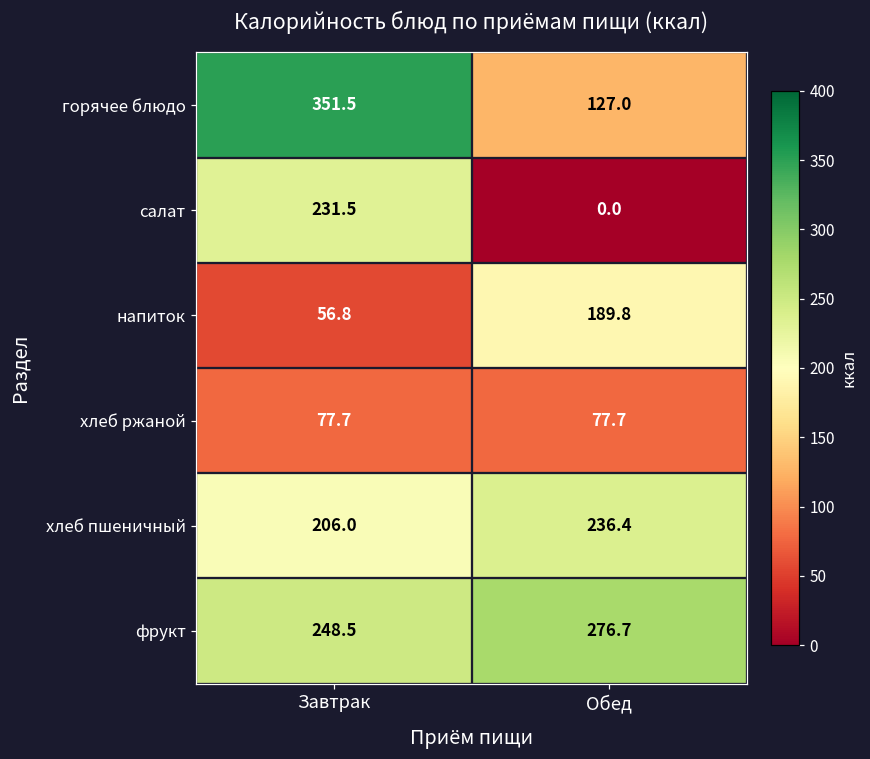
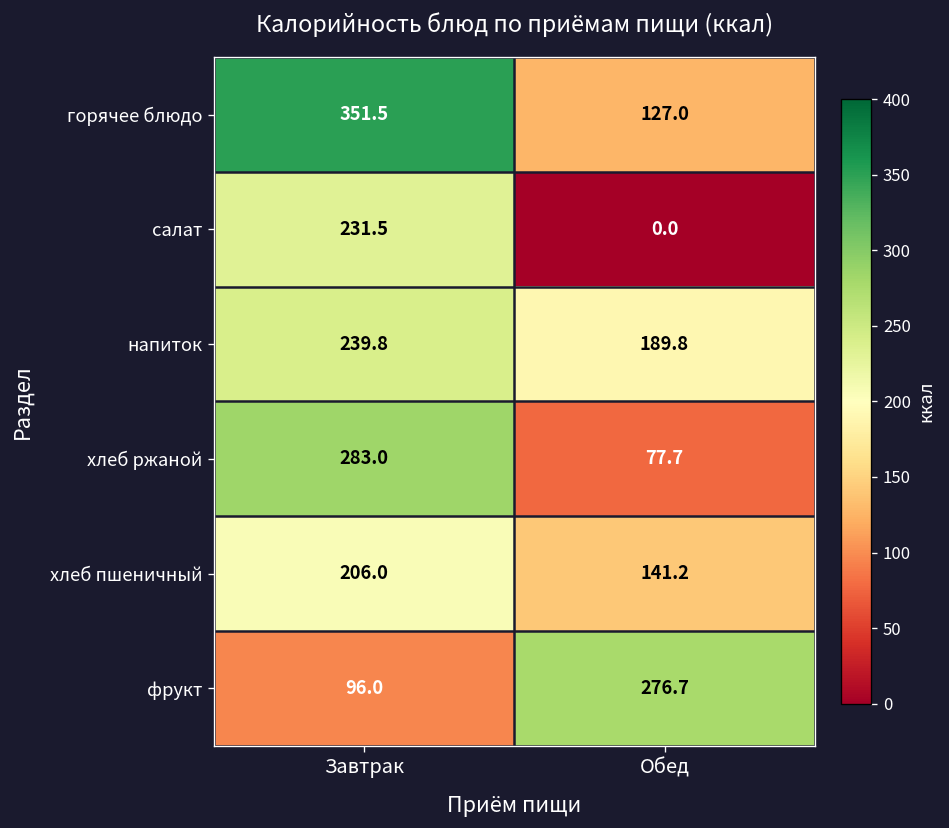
  {
    "горячее блюдо": {
      "Завтрак": 351.5,
      "Обед": 127.0
    },
    "салат": {
      "Завтрак": 231.5,
      "Обед": 0.0
    },
    "напиток": {
-     "Завтрак": 56.8,
+     "Завтрак": 239.8,
      "Обед": 189.8
    },
    "хлеб ржаной": {
-     "Завтрак": 77.7,
+     "Завтрак": 283.0,
      "Обед": 77.7
    },
    "хлеб пшеничный": {
      "Завтрак": 206.0,
-     "Обед": 236.4
+     "Обед": 141.2
    },
    "фрукт": {
-     "Завтрак": 248.5,
+     "Завтрак": 96.0,
      "Обед": 276.7
    }
  }
